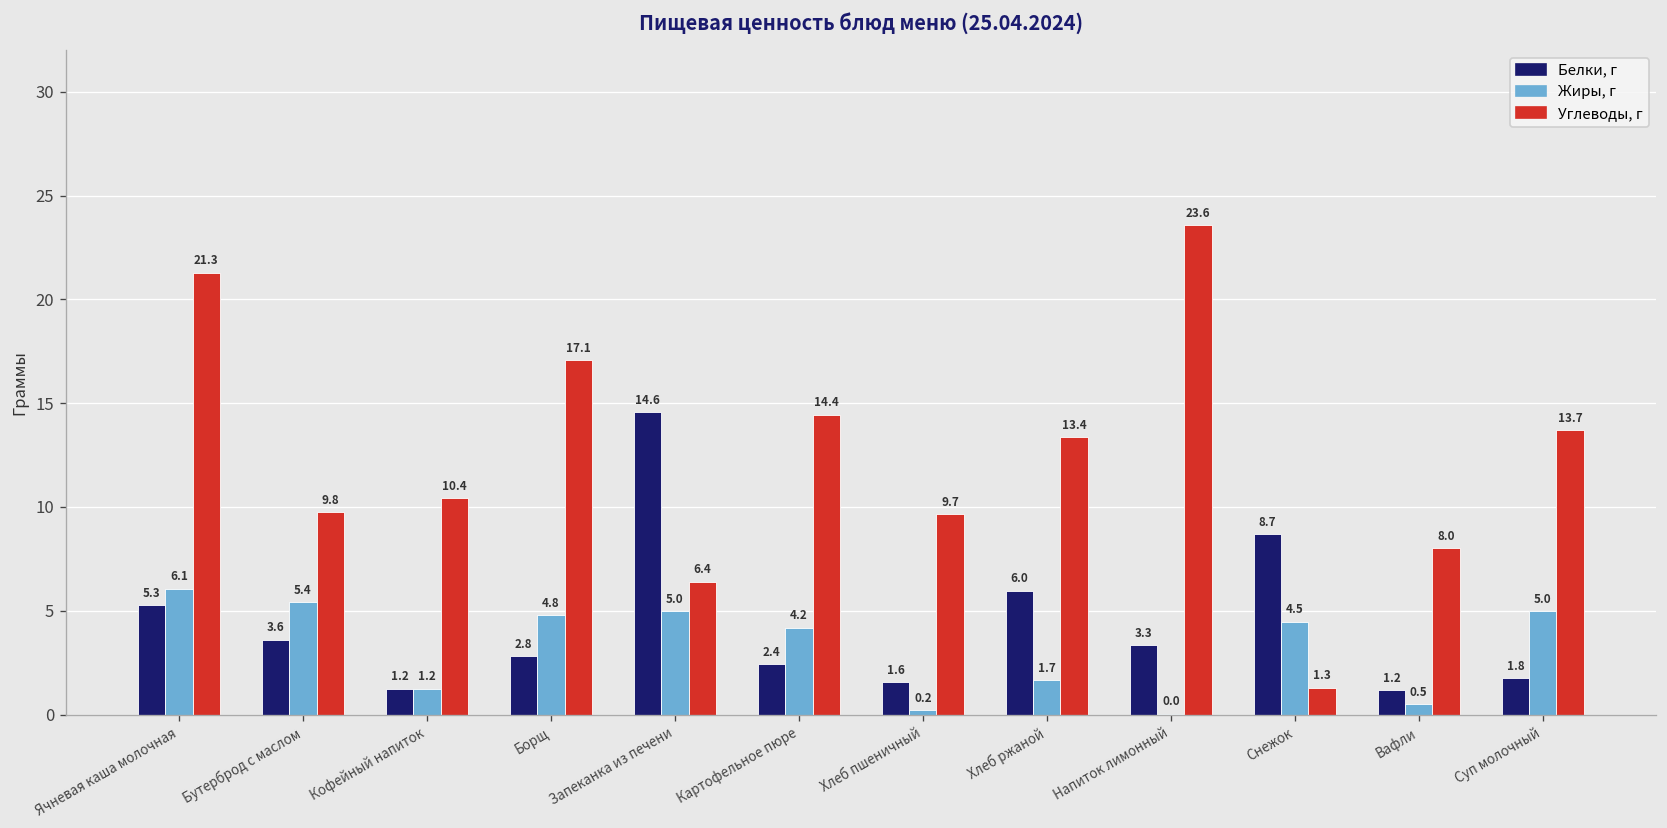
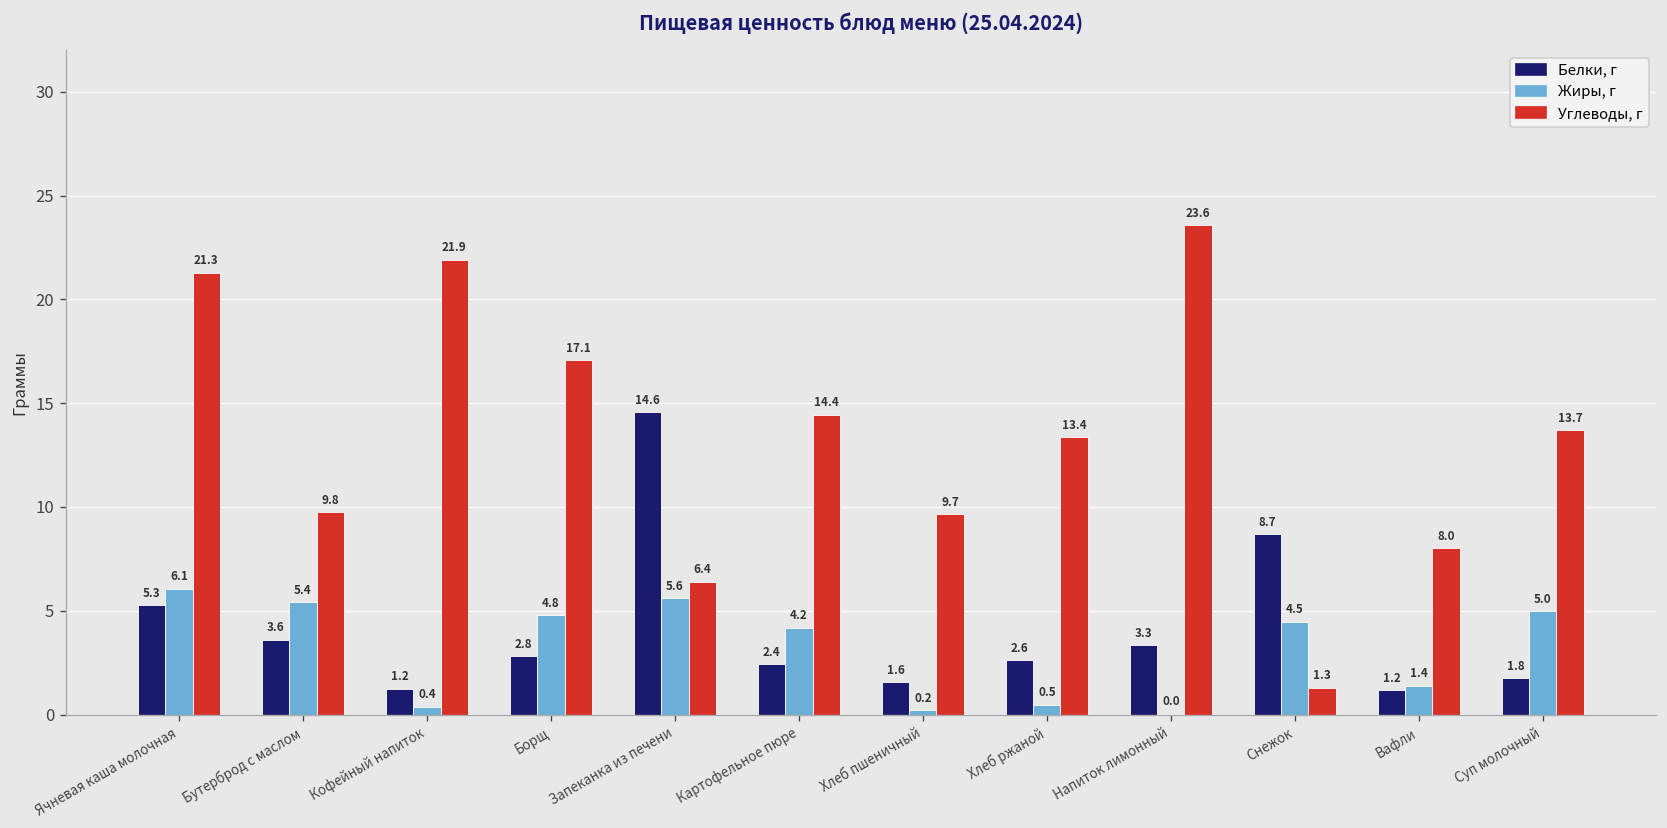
  {
    "Белки, г": {
      "Ячневая каша молочная": 5.3,
      "Бутерброд с маслом": 3.6,
      "Кофейный напиток": 1.2,
      "Борщ": 2.8,
      "Запеканка из печени": 14.6,
      "Картофельное пюре": 2.4,
      "Хлеб пшеничный": 1.6,
-     "Хлеб ржаной": 6.0,
+     "Хлеб ржаной": 2.6,
      "Напиток лимонный": 3.3,
      "Снежок": 8.7,
      "Вафли": 1.2,
      "Суп молочный": 1.8
    },
    "Жиры, г": {
      "Ячневая каша молочная": 6.1,
      "Бутерброд с маслом": 5.4,
-     "Кофейный напиток": 1.2,
+     "Кофейный напиток": 0.4,
      "Борщ": 4.8,
-     "Запеканка из печени": 5.0,
+     "Запеканка из печени": 5.6,
      "Картофельное пюре": 4.2,
      "Хлеб пшеничный": 0.2,
-     "Хлеб ржаной": 1.7,
+     "Хлеб ржаной": 0.5,
      "Напиток лимонный": 0.0,
      "Снежок": 4.5,
-     "Вафли": 0.5,
+     "Вафли": 1.4,
      "Суп молочный": 5.0
    },
    "Углеводы, г": {
      "Ячневая каша молочная": 21.3,
      "Бутерброд с маслом": 9.8,
-     "Кофейный напиток": 10.4,
+     "Кофейный напиток": 21.9,
      "Борщ": 17.1,
      "Запеканка из печени": 6.4,
      "Картофельное пюре": 14.4,
      "Хлеб пшеничный": 9.7,
      "Хлеб ржаной": 13.4,
      "Напиток лимонный": 23.6,
      "Снежок": 1.3,
      "Вафли": 8.0,
      "Суп молочный": 13.7
    }
  }
